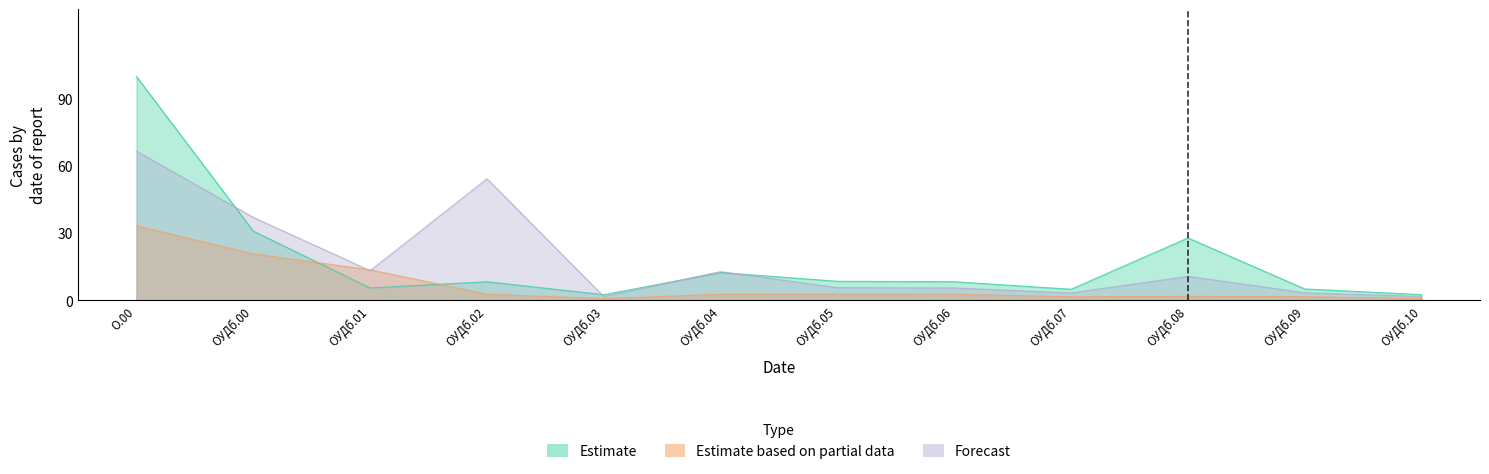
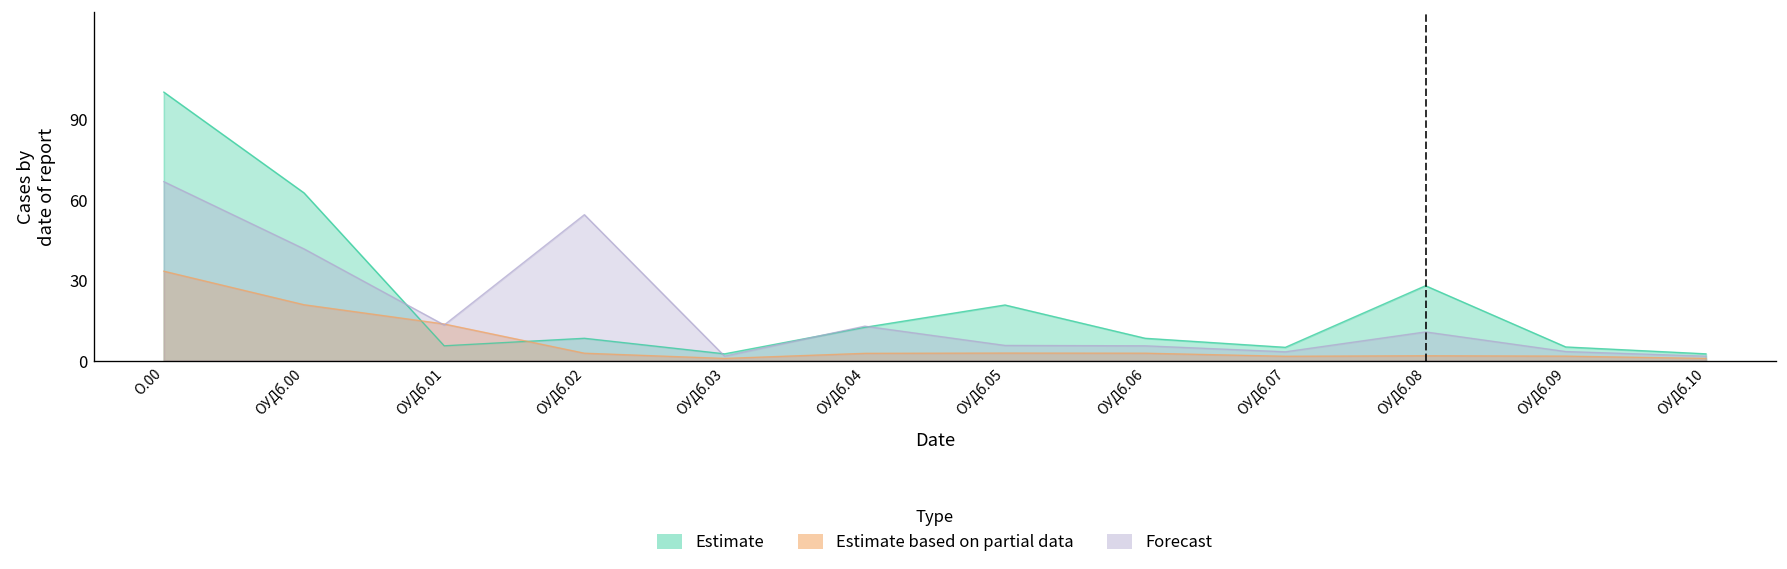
  {
    "Estimate": {
      "О.00": 100,
-     "ОУДб.00": 31,
+     "ОУДб.00": 62,
      "ОУДб.01": 6,
      "ОУДб.02": 8,
-     "ОУДб.05": 9,
+     "ОУДб.05": 21,
      "ОУДб.06": 8,
      "ОУДб.07": 5,
      "ОУДб.08": 28,
      "ОУДб.09": 5
    },
    "Estimate based on partial data": {
      "О.00": 33,
      "ОУДб.00": 21,
      "ОУДб.02": 3,
      "ОУДб.04": 3,
      "ОУДб.05": 3,
      "ОУДб.06": 3,
      "ОУДб.07": 2,
      "ОУДб.08": 2,
      "ОУДб.09": 2
    },
    "Forecast": {
      "О.00": 67,
-     "ОУДб.00": 37,
+     "ОУДб.00": 42,
      "ОУДб.02": 54,
      "ОУДб.05": 6,
      "ОУДб.06": 6,
      "ОУДб.07": 3,
      "ОУДб.08": 11,
      "ОУДб.09": 3
    }
  }
